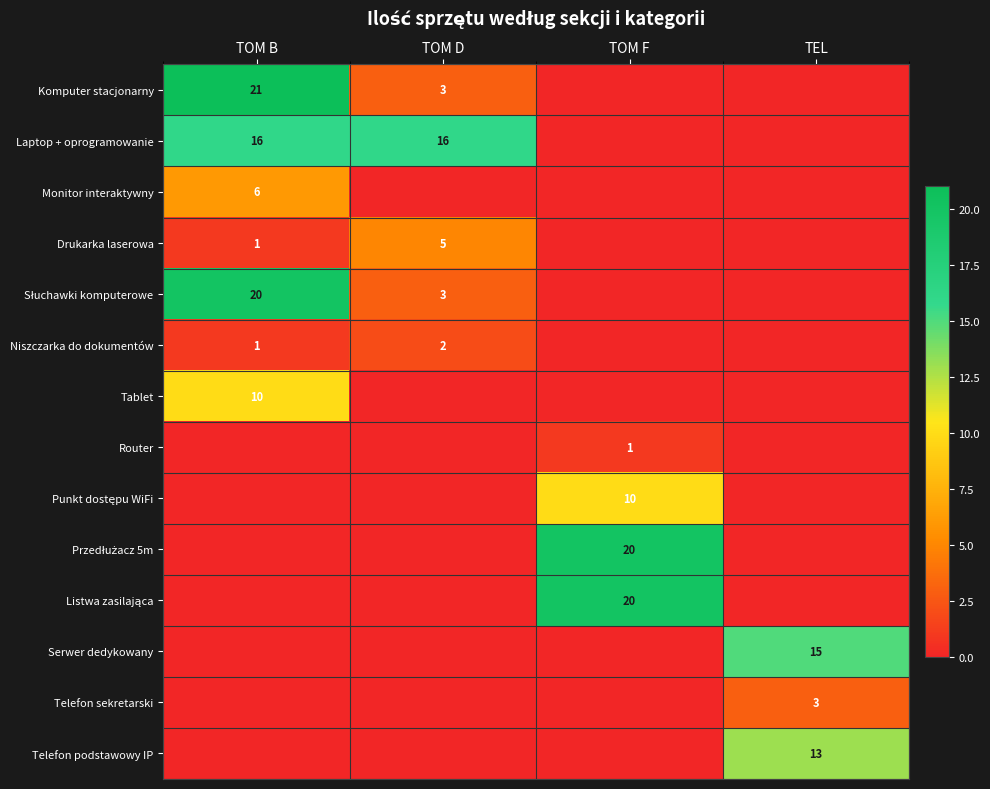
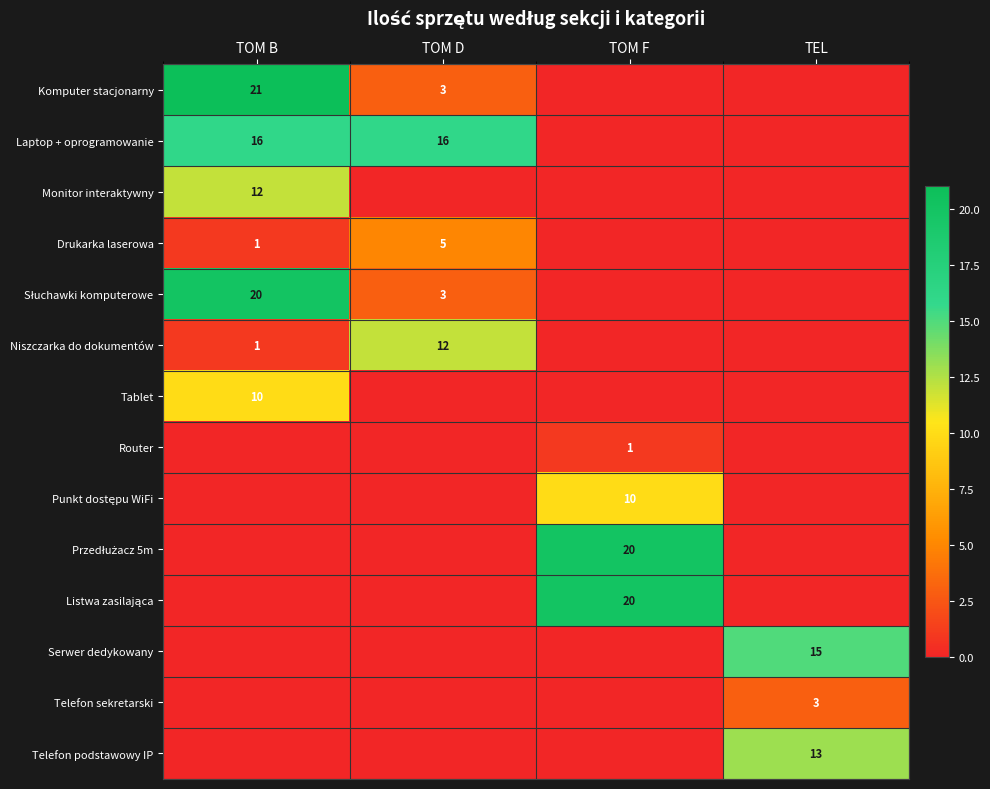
  {
    "Komputer stacjonarny": {
      "TOM B": 21,
      "TOM D": 3
    },
    "Laptop + oprogramowanie": {
      "TOM B": 16,
      "TOM D": 16
    },
    "Monitor interaktywny": {
-     "TOM B": 6
+     "TOM B": 12
    },
    "Drukarka laserowa": {
      "TOM B": 1,
      "TOM D": 5
    },
    "Słuchawki komputerowe": {
      "TOM B": 20,
      "TOM D": 3
    },
    "Niszczarka do dokumentów": {
      "TOM B": 1,
-     "TOM D": 2
+     "TOM D": 12
    },
    "Tablet": {
      "TOM B": 10
    },
    "Router": {
      "TOM F": 1
    },
    "Punkt dostępu WiFi": {
      "TOM F": 10
    },
    "Przedłużacz 5m": {
      "TOM F": 20
    },
    "Listwa zasilająca": {
      "TOM F": 20
    },
    "Serwer dedykowany": {
      "TEL": 15
    },
    "Telefon sekretarski": {
      "TEL": 3
    },
    "Telefon podstawowy IP": {
      "TEL": 13
    }
  }
